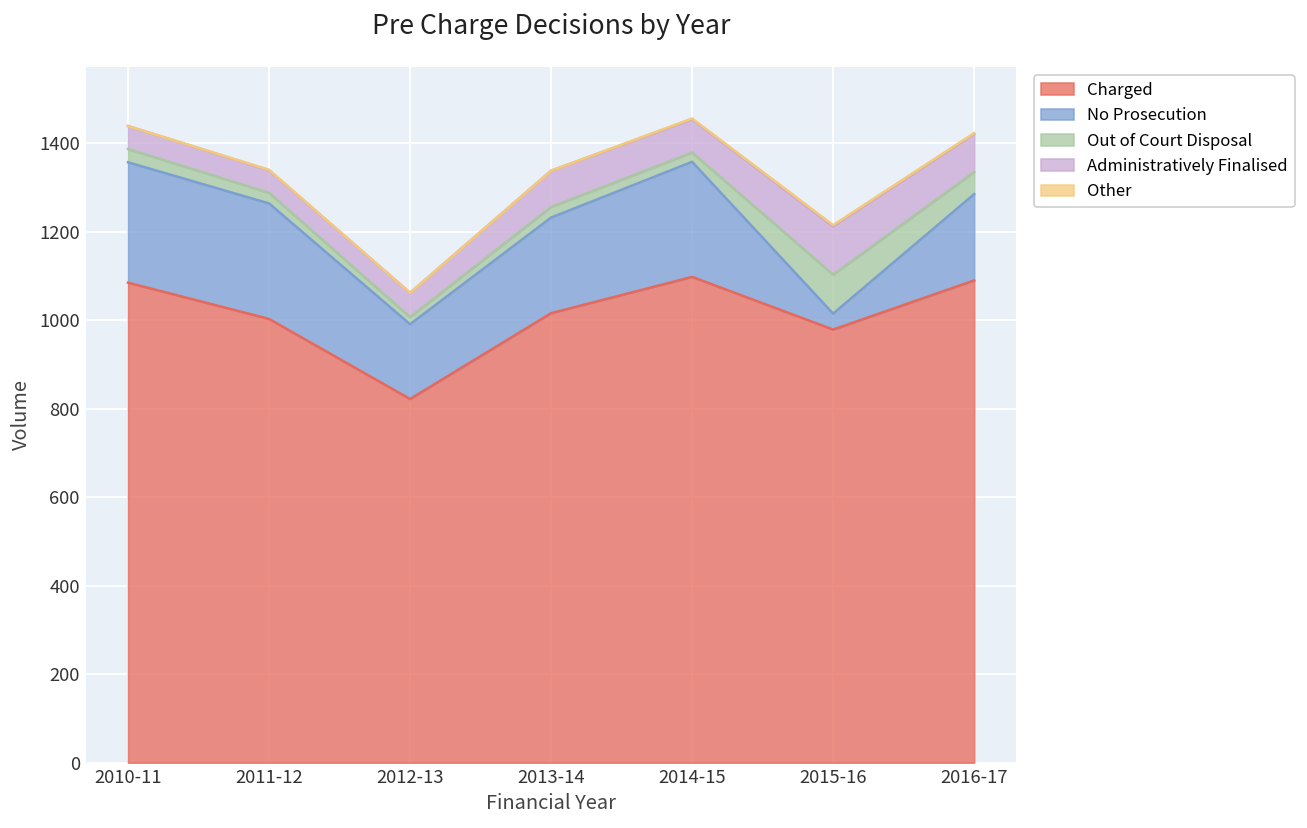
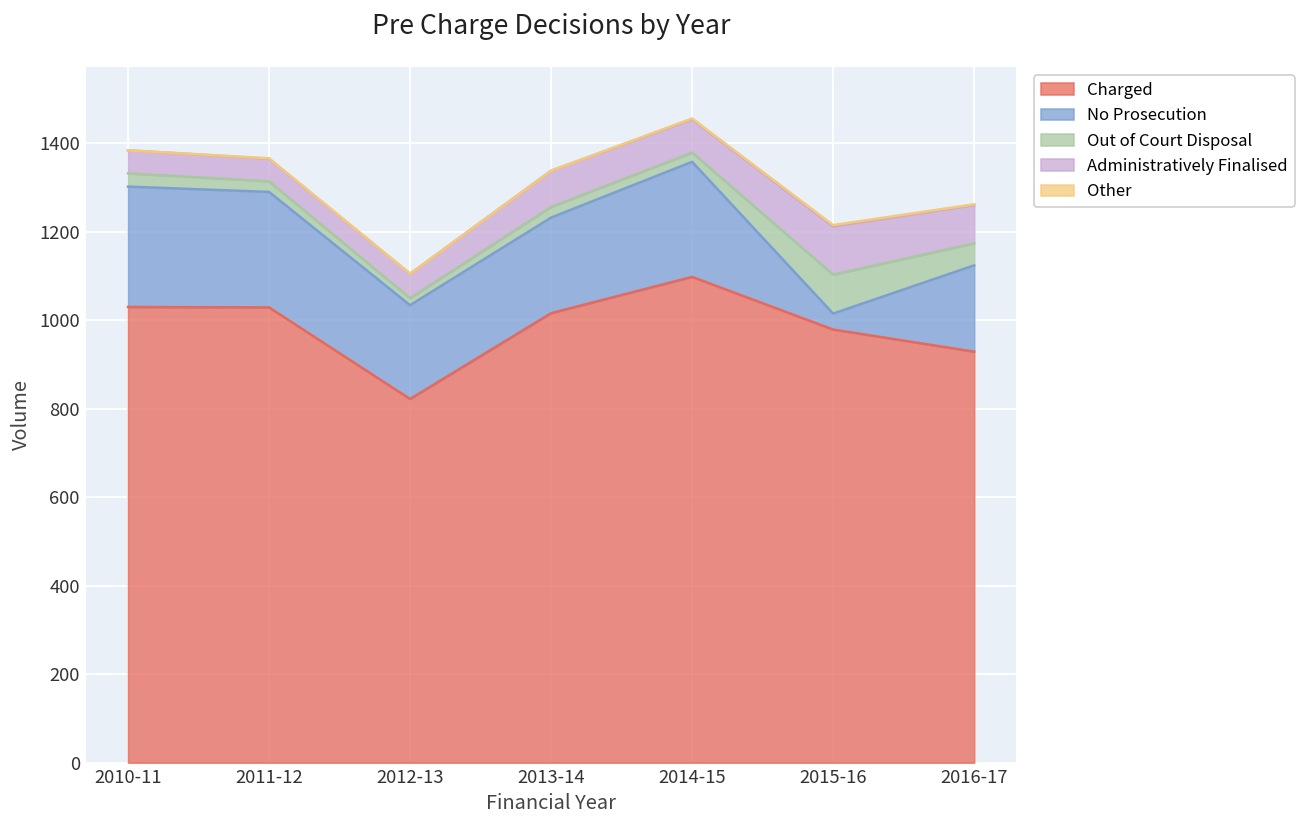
  {
    "Charged": {
-     "2010-11": 1090,
-     "2011-12": 1000,
+     "2010-11": 1030,
+     "2011-12": 1030,
      "2012-13": 820,
      "2013-14": 1020,
      "2014-15": 1100,
      "2015-16": 980,
-     "2016-17": 1090
+     "2016-17": 930
    },
    "No Prosecution": {
      "2010-11": 270,
      "2011-12": 260,
-     "2012-13": 170,
+     "2012-13": 210,
      "2013-14": 220,
      "2014-15": 260,
      "2015-16": 40,
      "2016-17": 200
    },
    "Out of Court Disposal": {
      "2010-11": 30,
      "2011-12": 20,
      "2012-13": 20,
      "2013-14": 20,
      "2014-15": 20,
      "2015-16": 90,
      "2016-17": 50
    }
  }
